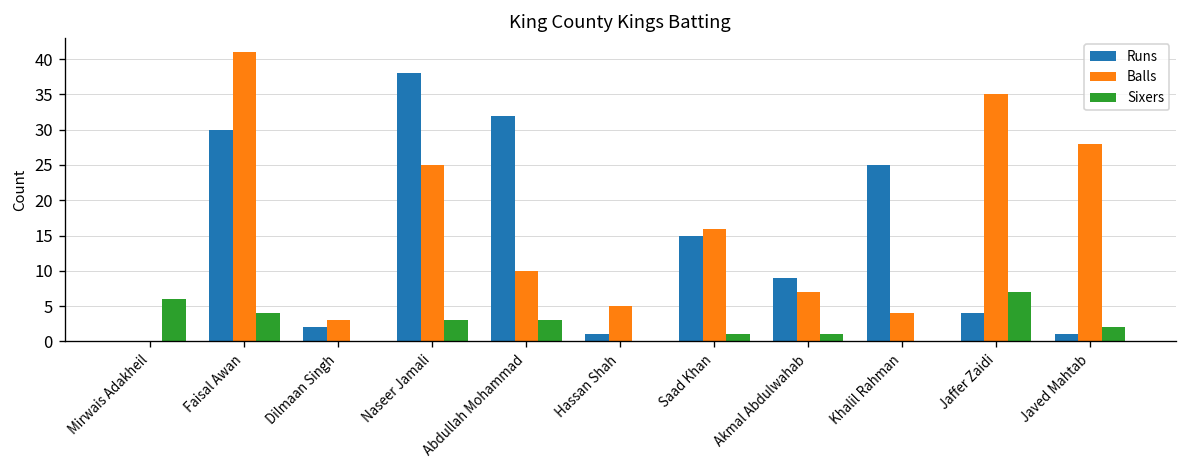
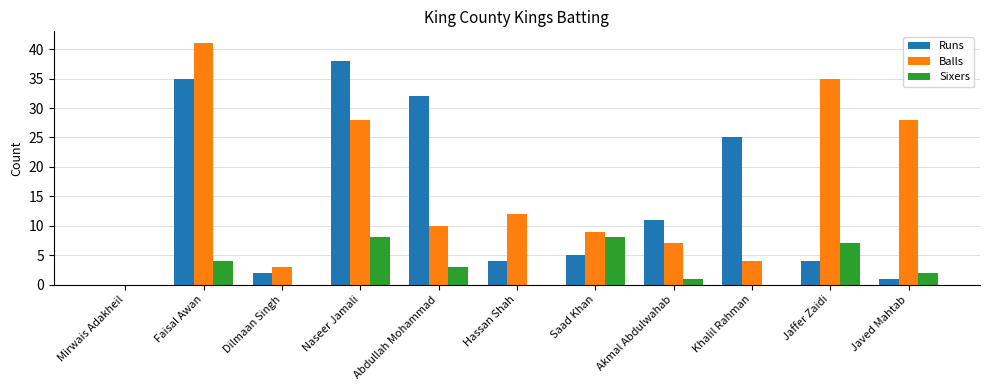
  {
    "Runs": {
      "Mirwais Adakheil": 0,
-     "Faisal Awan": 30,
+     "Faisal Awan": 35,
      "Dilmaan Singh": 2,
      "Naseer Jamali": 38,
      "Abdullah Mohammad": 32,
-     "Hassan Shah": 1,
-     "Saad Khan": 15,
-     "Akmal Abdulwahab": 9,
+     "Hassan Shah": 4,
+     "Saad Khan": 5,
+     "Akmal Abdulwahab": 11,
      "Khalil Rahman": 25,
      "Jaffer Zaidi": 4,
      "Javed Mahtab": 1
    },
    "Balls": {
      "Mirwais Adakheil": 0,
      "Faisal Awan": 41,
      "Dilmaan Singh": 3,
-     "Naseer Jamali": 25,
+     "Naseer Jamali": 28,
      "Abdullah Mohammad": 10,
-     "Hassan Shah": 5,
-     "Saad Khan": 16,
+     "Hassan Shah": 12,
+     "Saad Khan": 9,
      "Akmal Abdulwahab": 7,
      "Khalil Rahman": 4,
      "Jaffer Zaidi": 35,
      "Javed Mahtab": 28
    },
    "Sixers": {
-     "Mirwais Adakheil": 6,
+     "Mirwais Adakheil": 0,
      "Faisal Awan": 4,
      "Dilmaan Singh": 0,
-     "Naseer Jamali": 3,
+     "Naseer Jamali": 8,
      "Abdullah Mohammad": 3,
      "Hassan Shah": 0,
-     "Saad Khan": 1,
+     "Saad Khan": 8,
      "Akmal Abdulwahab": 1,
      "Khalil Rahman": 0,
      "Jaffer Zaidi": 7,
      "Javed Mahtab": 2
    }
  }
